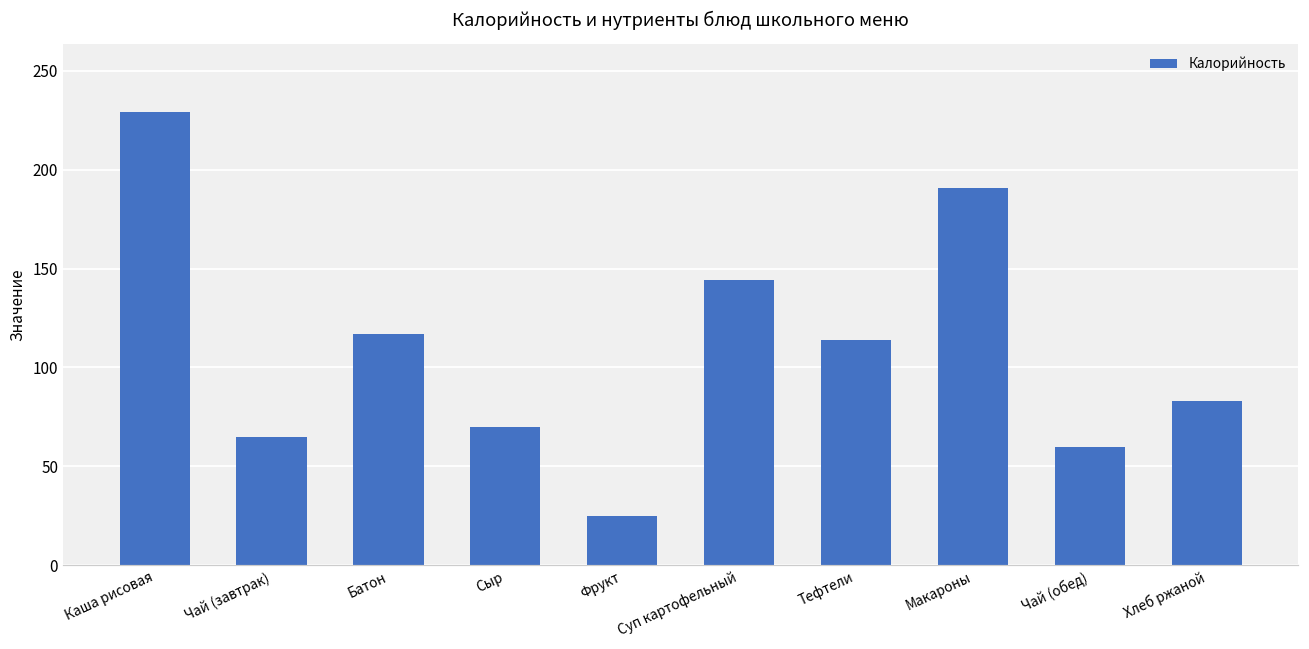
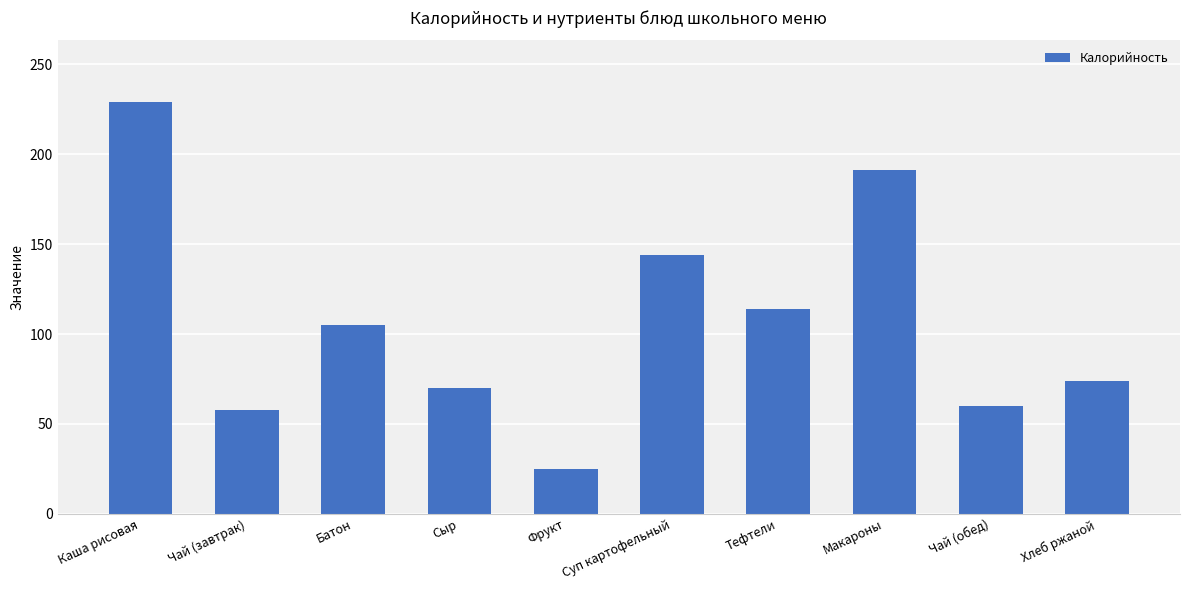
  {
    "Каша рисовая": 229,
-   "Чай (завтрак)": 65,
-   "Батон": 117,
+   "Чай (завтрак)": 58,
+   "Батон": 105,
    "Сыр": 70,
    "Фрукт": 25,
    "Суп картофельный": 144,
    "Тефтели": 114,
    "Макароны": 191,
    "Чай (обед)": 60,
-   "Хлеб ржаной": 83
+   "Хлеб ржаной": 74
  }
